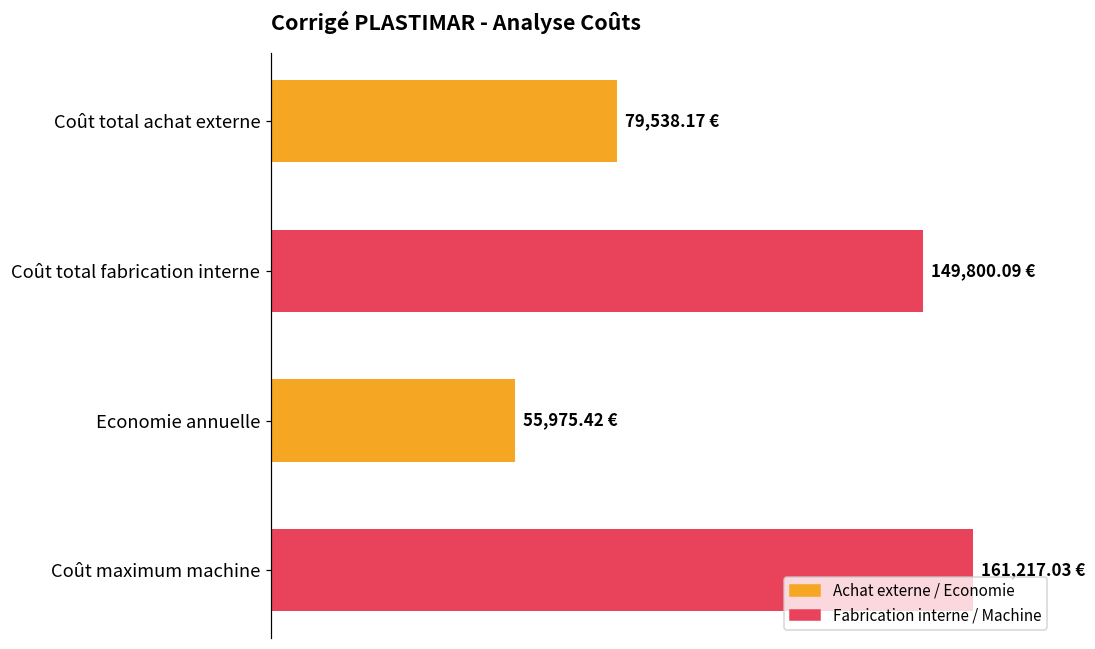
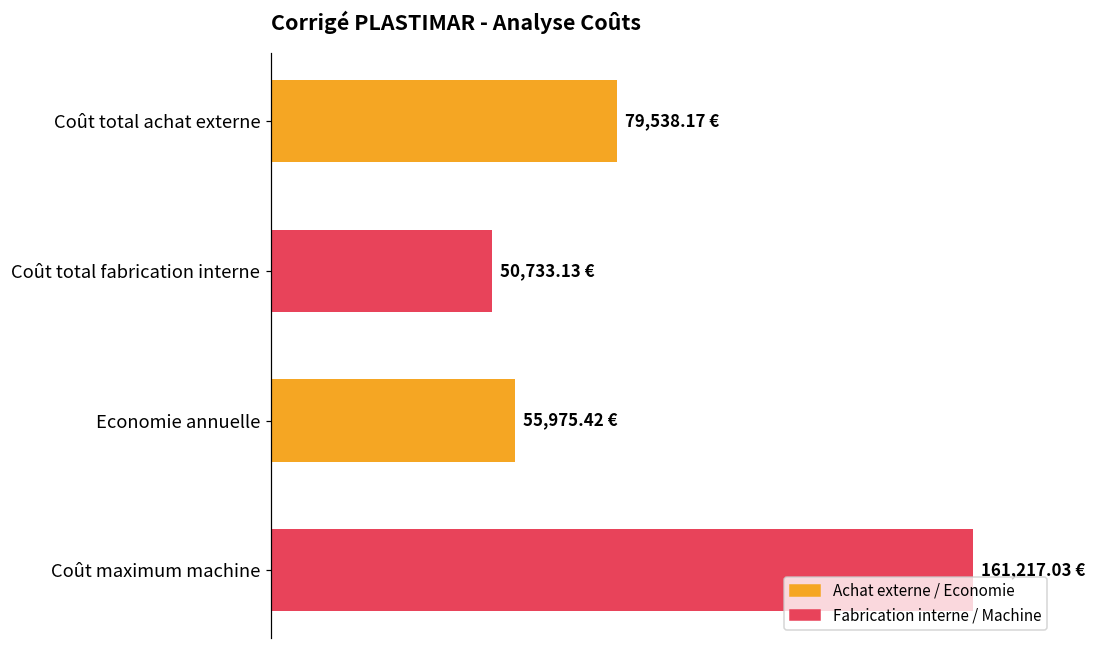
  {
    "Coût total achat externe": "79,538.17",
-   "Coût total fabrication interne": "149,800.09",
+   "Coût total fabrication interne": "50,733.13",
    "Economie annuelle": "55,975.42",
    "Coût maximum machine": "161,217.03"
  }
